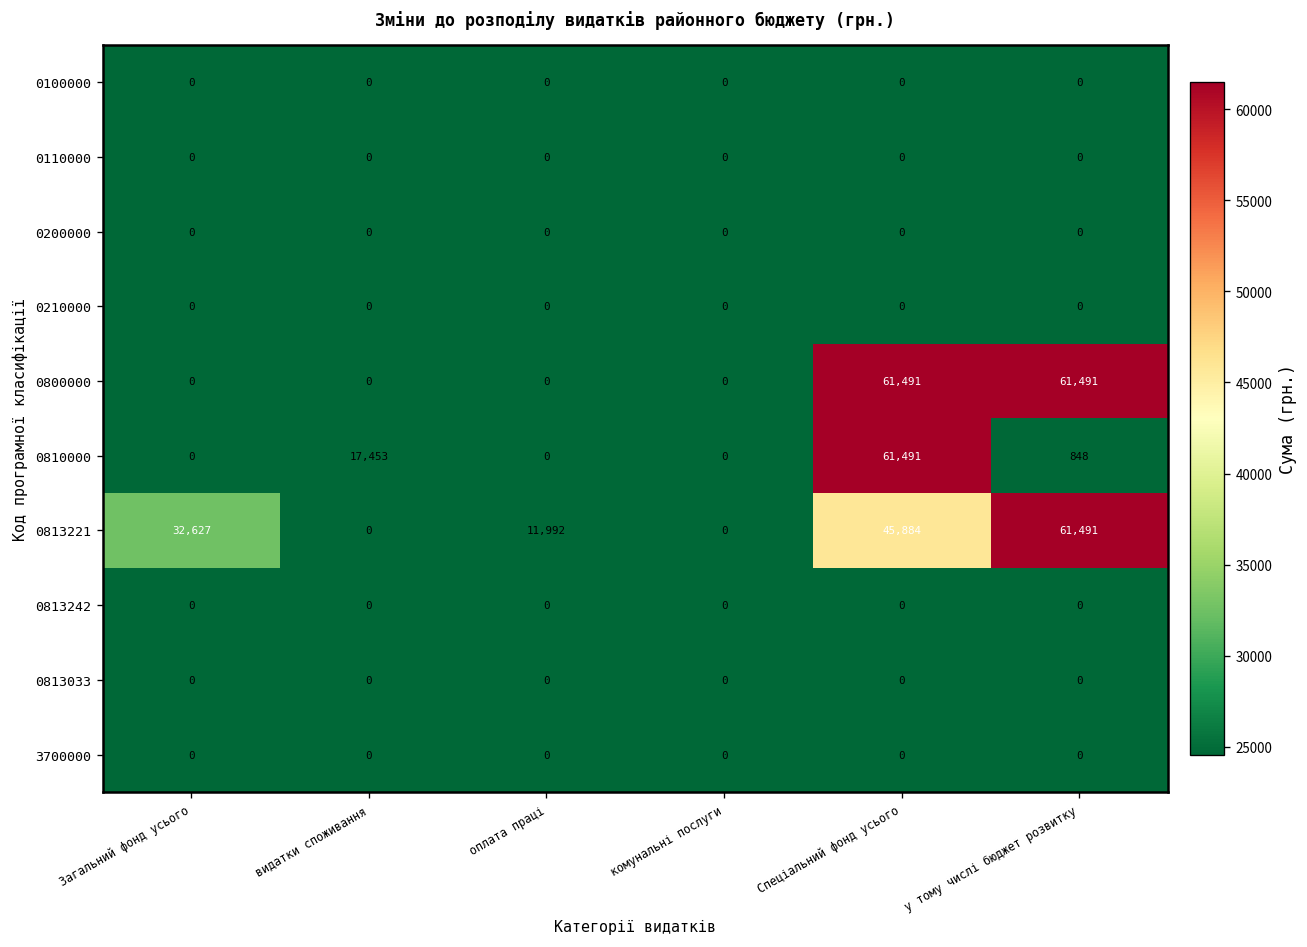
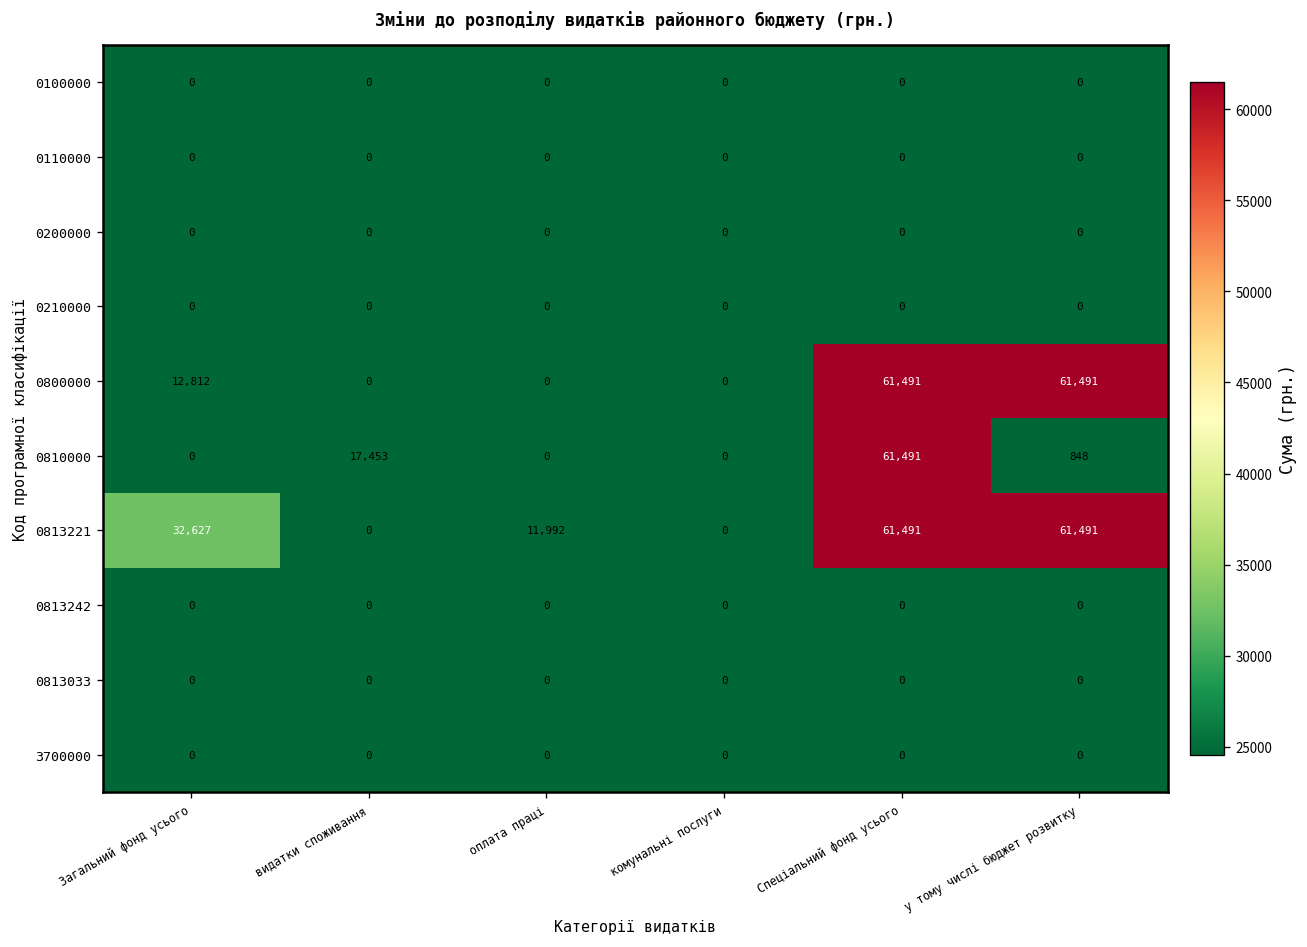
  {
    "0100000": {
      "Загальний фонд усього": "0",
      "видатки споживання": "0",
      "оплата праці": "0",
      "комунальні послуги": "0",
      "Спеціальний фонд усього": "0",
      "у тому числі бюджет розвитку": "0"
    },
    "0110000": {
      "Загальний фонд усього": "0",
      "видатки споживання": "0",
      "оплата праці": "0",
      "комунальні послуги": "0",
      "Спеціальний фонд усього": "0",
      "у тому числі бюджет розвитку": "0"
    },
    "0200000": {
      "Загальний фонд усього": "0",
      "видатки споживання": "0",
      "оплата праці": "0",
      "комунальні послуги": "0",
      "Спеціальний фонд усього": "0",
      "у тому числі бюджет розвитку": "0"
    },
    "0210000": {
      "Загальний фонд усього": "0",
      "видатки споживання": "0",
      "оплата праці": "0",
      "комунальні послуги": "0",
      "Спеціальний фонд усього": "0",
      "у тому числі бюджет розвитку": "0"
    },
    "0800000": {
-     "Загальний фонд усього": "0",
+     "Загальний фонд усього": "12,812",
      "видатки споживання": "0",
      "оплата праці": "0",
      "комунальні послуги": "0",
      "Спеціальний фонд усього": "61,491",
      "у тому числі бюджет розвитку": "61,491"
    },
    "0810000": {
      "Загальний фонд усього": "0",
      "видатки споживання": "17,453",
      "оплата праці": "0",
      "комунальні послуги": "0",
      "Спеціальний фонд усього": "61,491",
      "у тому числі бюджет розвитку": "848"
    },
    "0813221": {
      "Загальний фонд усього": "32,627",
      "видатки споживання": "0",
      "оплата праці": "11,992",
      "комунальні послуги": "0",
-     "Спеціальний фонд усього": "45,884",
+     "Спеціальний фонд усього": "61,491",
      "у тому числі бюджет розвитку": "61,491"
    },
    "0813242": {
      "Загальний фонд усього": "0",
      "видатки споживання": "0",
      "оплата праці": "0",
      "комунальні послуги": "0",
      "Спеціальний фонд усього": "0",
      "у тому числі бюджет розвитку": "0"
    },
    "0813033": {
      "Загальний фонд усього": "0",
      "видатки споживання": "0",
      "оплата праці": "0",
      "комунальні послуги": "0",
      "Спеціальний фонд усього": "0",
      "у тому числі бюджет розвитку": "0"
    },
    "3700000": {
      "Загальний фонд усього": "0",
      "видатки споживання": "0",
      "оплата праці": "0",
      "комунальні послуги": "0",
      "Спеціальний фонд усього": "0",
      "у тому числі бюджет розвитку": "0"
    }
  }
